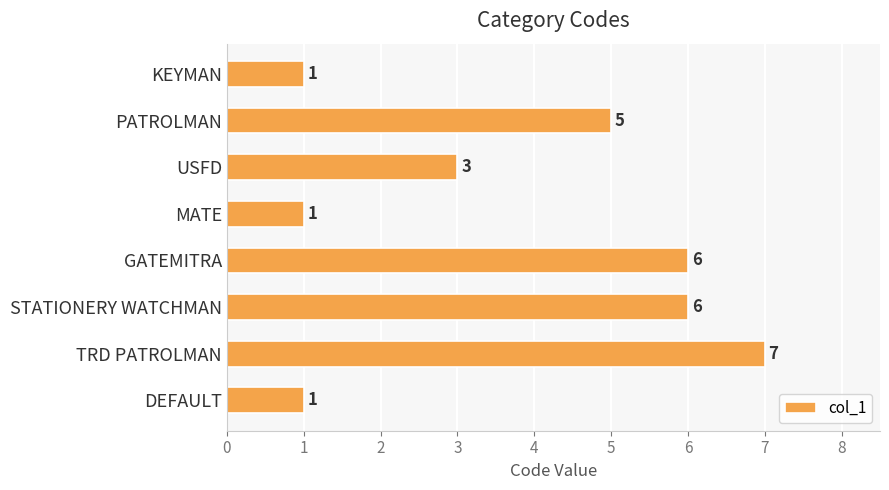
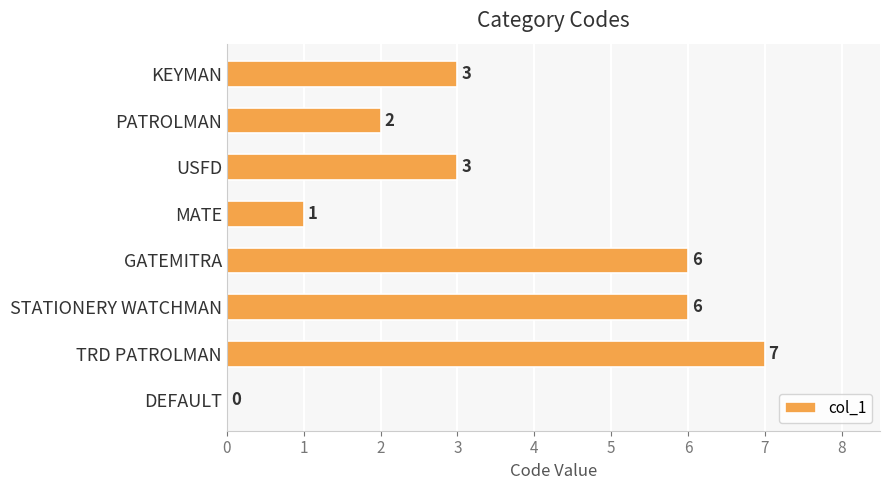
  {
-   "KEYMAN": 1,
-   "PATROLMAN": 5,
+   "KEYMAN": 3,
+   "PATROLMAN": 2,
    "USFD": 3,
    "MATE": 1,
    "GATEMITRA": 6,
    "STATIONERY WATCHMAN": 6,
    "TRD PATROLMAN": 7,
-   "DEFAULT": 1
+   "DEFAULT": 0
  }
